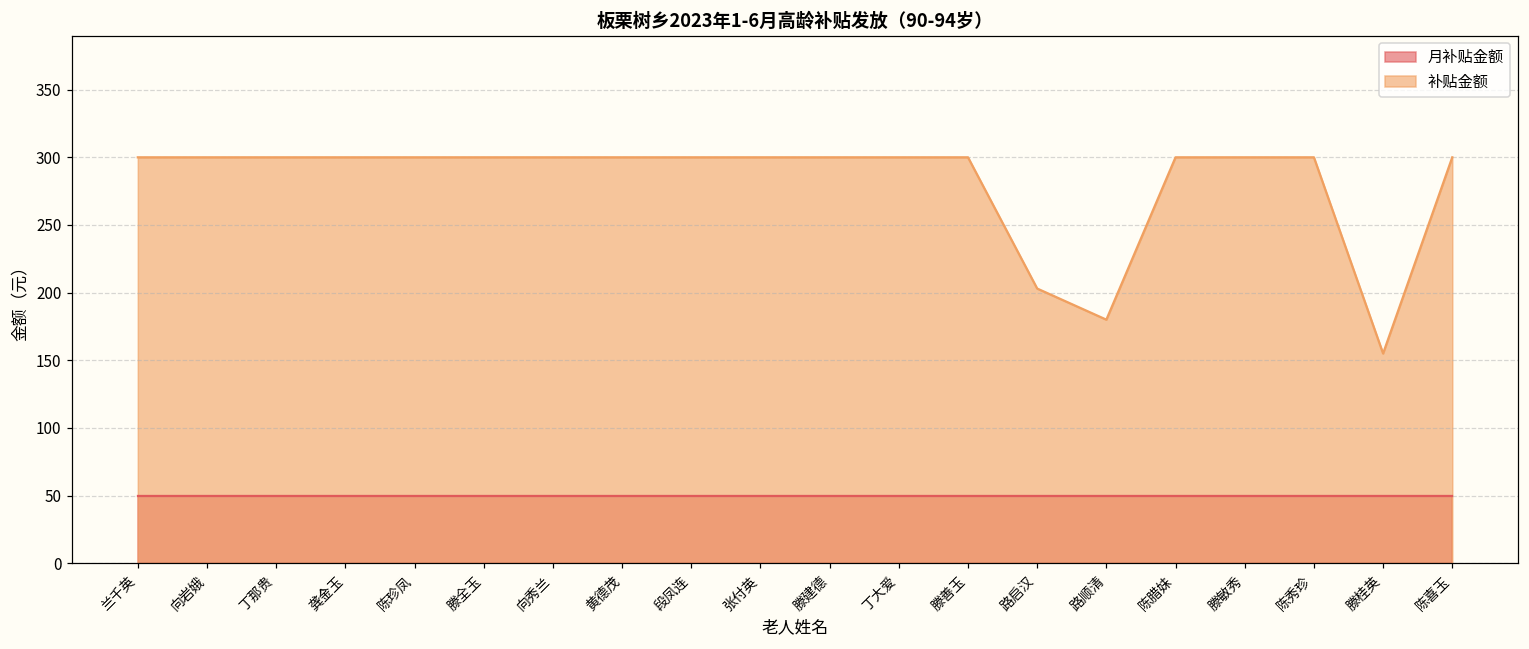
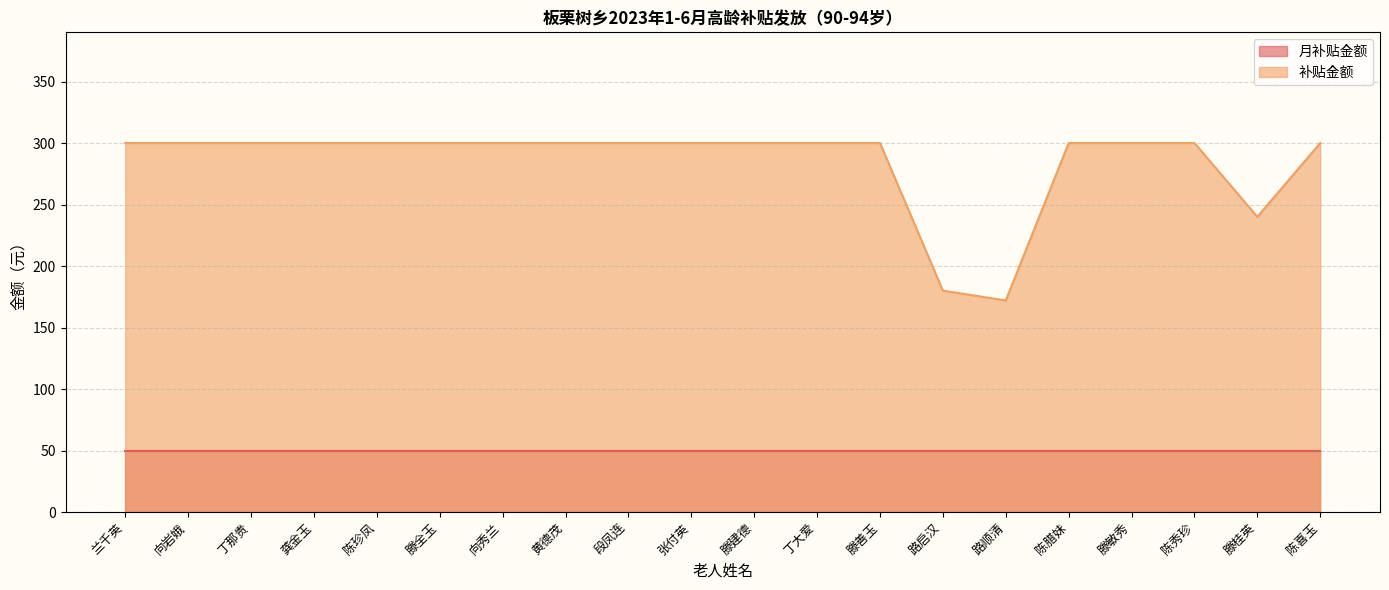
  {
    "月补贴金额": {
      "兰千英": 50,
      "向岩娥": 50,
      "丁那贵": 50,
      "龚金玉": 50,
      "陈珍凤": 50,
      "滕全玉": 50,
      "向秀兰": 50,
      "黄德茂": 50,
      "段凤连": 50,
      "张付英": 50,
      "滕建德": 50,
      "丁大爱": 50,
      "滕善玉": 50,
      "路启汉": 50,
      "路顺清": 50,
      "陈腊妹": 50,
      "滕敏秀": 50,
      "陈秀珍": 50,
      "滕桂英": 50,
      "陈喜玉": 50
    },
    "补贴金额": {
      "兰千英": 300,
      "向岩娥": 300,
      "丁那贵": 300,
      "龚金玉": 300,
      "陈珍凤": 300,
      "滕全玉": 300,
      "向秀兰": 300,
      "黄德茂": 300,
      "段凤连": 300,
      "张付英": 300,
      "滕建德": 300,
      "丁大爱": 300,
      "滕善玉": 300,
-     "路启汉": 203,
-     "路顺清": 180,
+     "路启汉": 180,
+     "路顺清": 172,
      "陈腊妹": 300,
      "滕敏秀": 300,
      "陈秀珍": 300,
-     "滕桂英": 155,
+     "滕桂英": 240,
      "陈喜玉": 300
    }
  }
